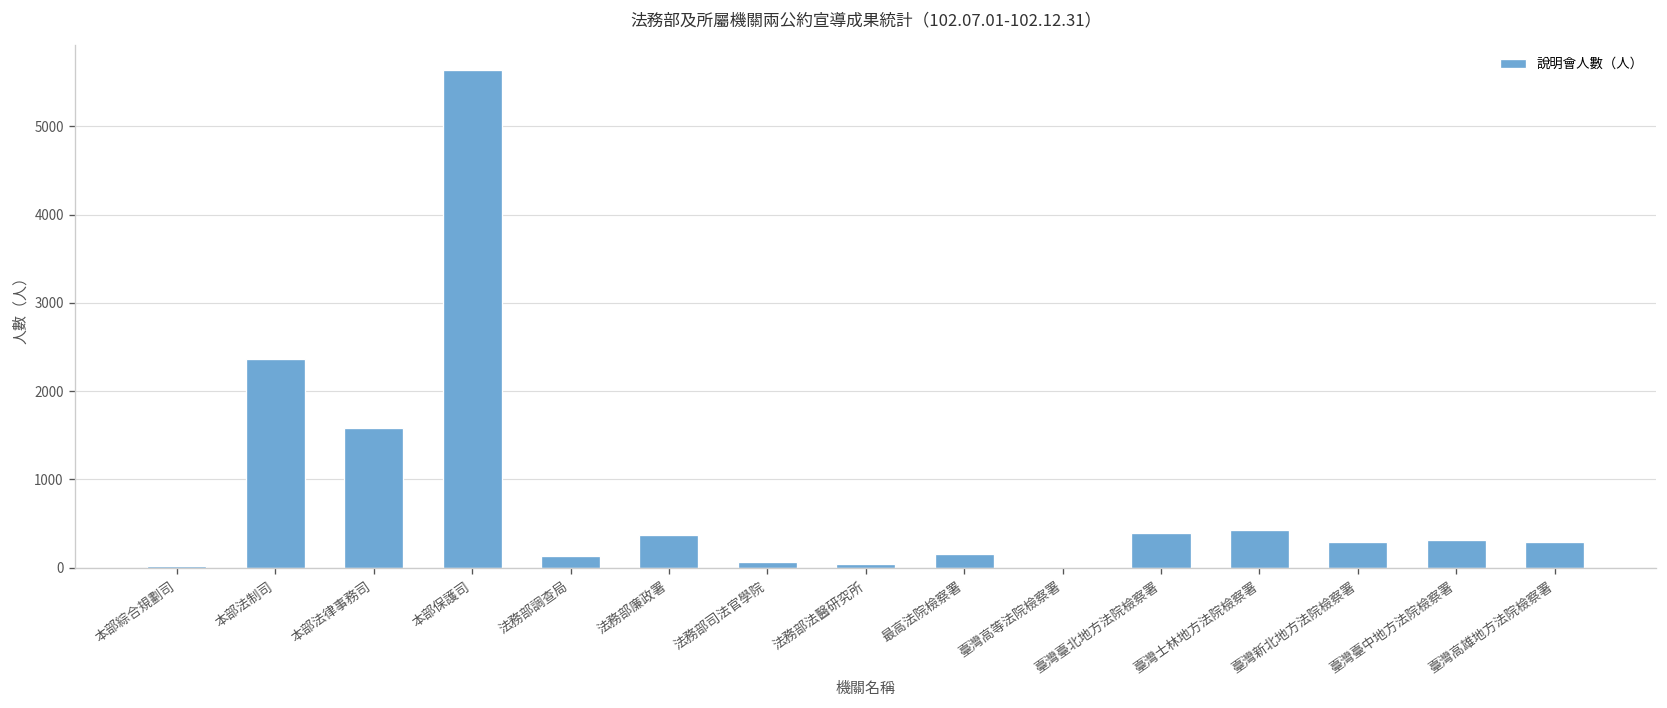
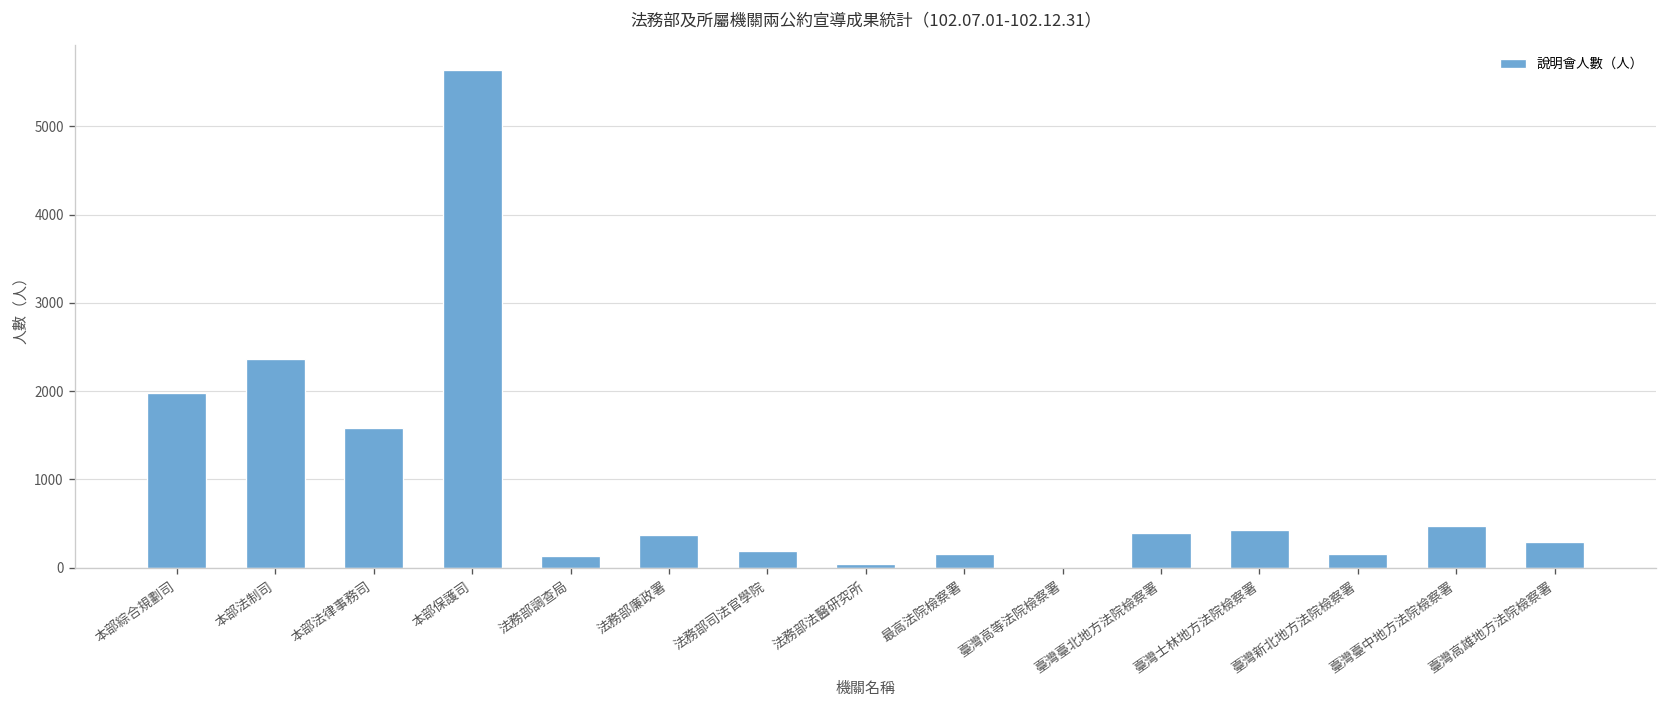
  {
-   "本部綜合規劃司": 0,
+   "本部綜合規劃司": 2000,
    "本部法制司": 2400,
    "本部法律事務司": 1600,
    "本部保護司": 5600,
    "法務部調查局": 100,
    "法務部廉政署": 400,
-   "法務部司法官學院": 100,
+   "法務部司法官學院": 200,
    "法務部法醫研究所": 0,
    "最高法院檢察署": 200,
    "臺灣高等法院檢察署": 0,
    "臺灣臺北地方法院檢察署": 400,
    "臺灣士林地方法院檢察署": 400,
-   "臺灣新北地方法院檢察署": 300,
-   "臺灣臺中地方法院檢察署": 300,
+   "臺灣新北地方法院檢察署": 200,
+   "臺灣臺中地方法院檢察署": 500,
    "臺灣高雄地方法院檢察署": 300
  }
